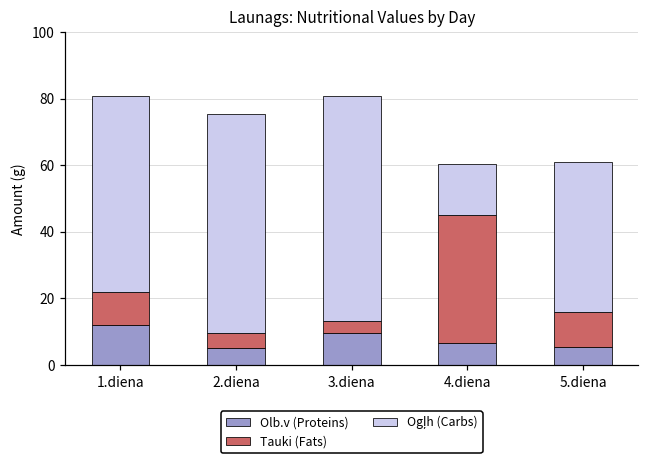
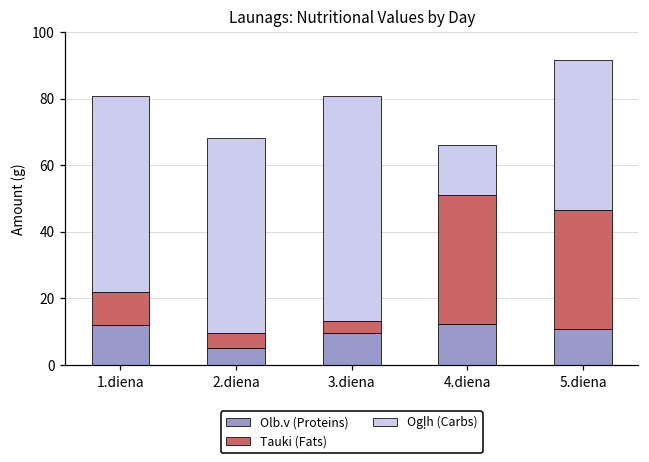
  {
    "Olb.v (Proteins)": {
      "1.diena": 12,
      "2.diena": 5,
      "3.diena": 10,
-     "4.diena": 7,
-     "5.diena": 5
+     "4.diena": 12,
+     "5.diena": 11
    },
    "Tauki (Fats)": {
      "1.diena": 10,
      "2.diena": 5,
      "3.diena": 4,
      "4.diena": 39,
-     "5.diena": 11
+     "5.diena": 36
    },
    "Ogļh (Carbs)": {
      "1.diena": 59,
-     "2.diena": 66,
+     "2.diena": 58,
      "3.diena": 68,
      "4.diena": 15,
      "5.diena": 45
    }
  }
